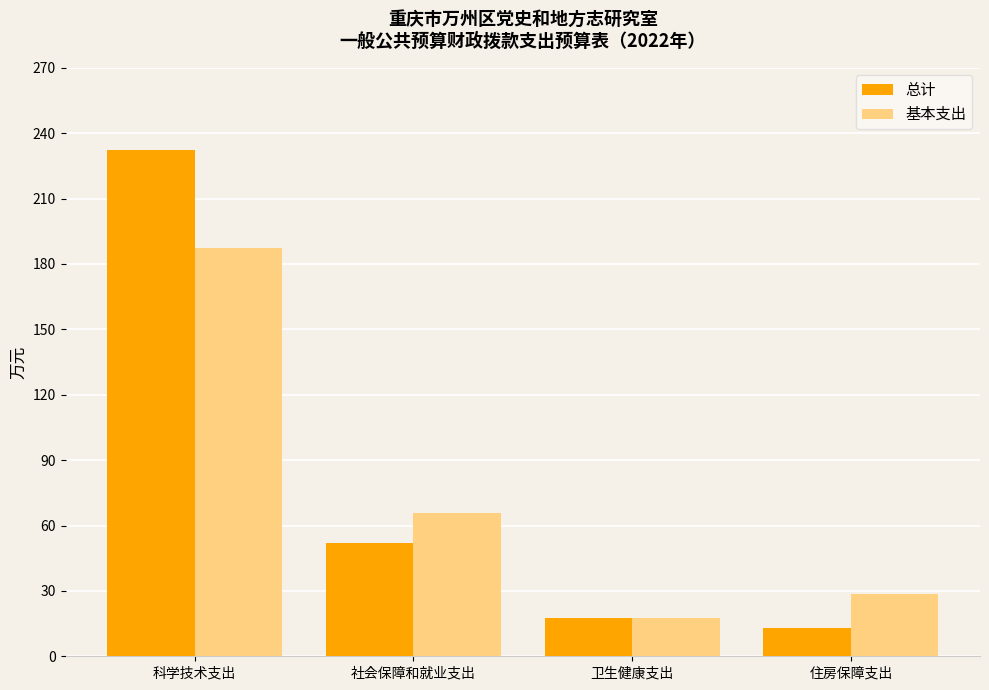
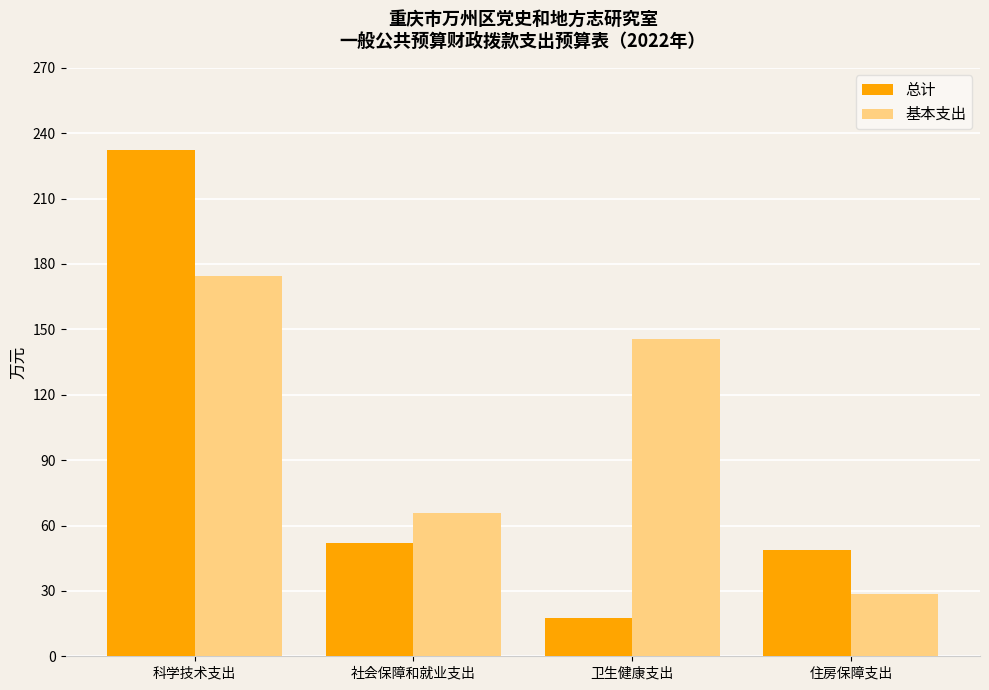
  {
    "总计": {
      "科学技术支出": 232,
      "社会保障和就业支出": 52,
      "卫生健康支出": 17,
-     "住房保障支出": 13
+     "住房保障支出": 49
    },
    "基本支出": {
-     "科学技术支出": 187,
+     "科学技术支出": 174,
      "社会保障和就业支出": 66,
-     "卫生健康支出": 17,
+     "卫生健康支出": 146,
      "住房保障支出": 28
    }
  }
